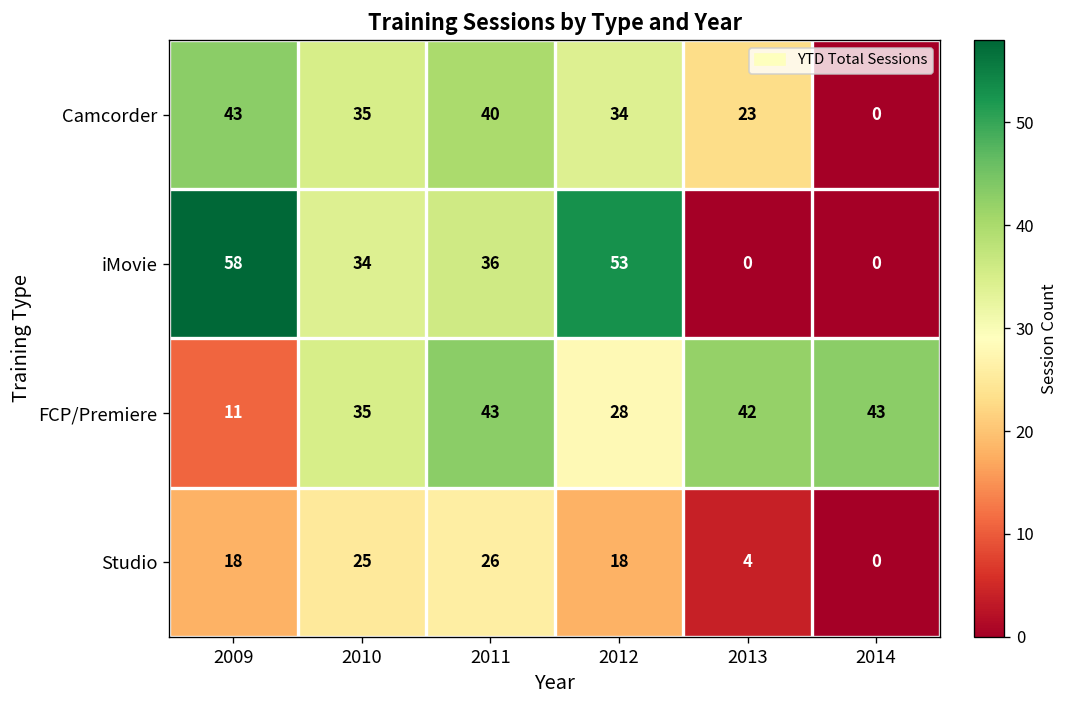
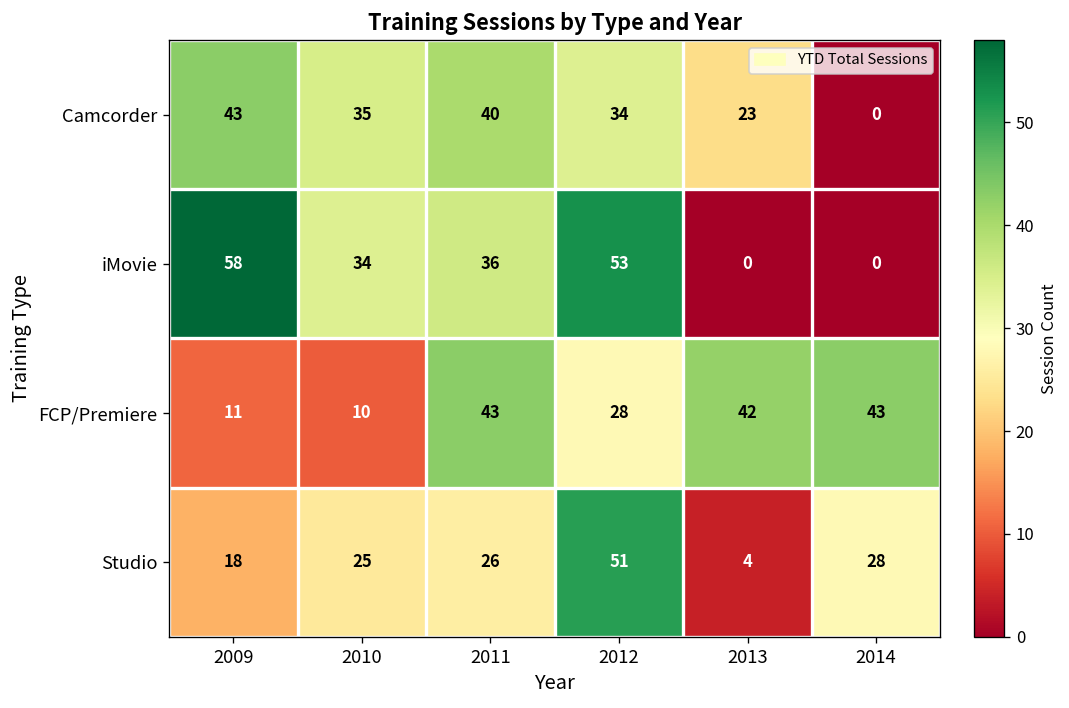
  {
    "Camcorder": {
      "2009": 43,
      "2010": 35,
      "2011": 40,
      "2012": 34,
      "2013": 23,
      "2014": 0
    },
    "iMovie": {
      "2009": 58,
      "2010": 34,
      "2011": 36,
      "2012": 53,
      "2013": 0,
      "2014": 0
    },
    "FCP/Premiere": {
      "2009": 11,
-     "2010": 35,
+     "2010": 10,
      "2011": 43,
      "2012": 28,
      "2013": 42,
      "2014": 43
    },
    "Studio": {
      "2009": 18,
      "2010": 25,
      "2011": 26,
-     "2012": 18,
+     "2012": 51,
      "2013": 4,
-     "2014": 0
+     "2014": 28
    }
  }
